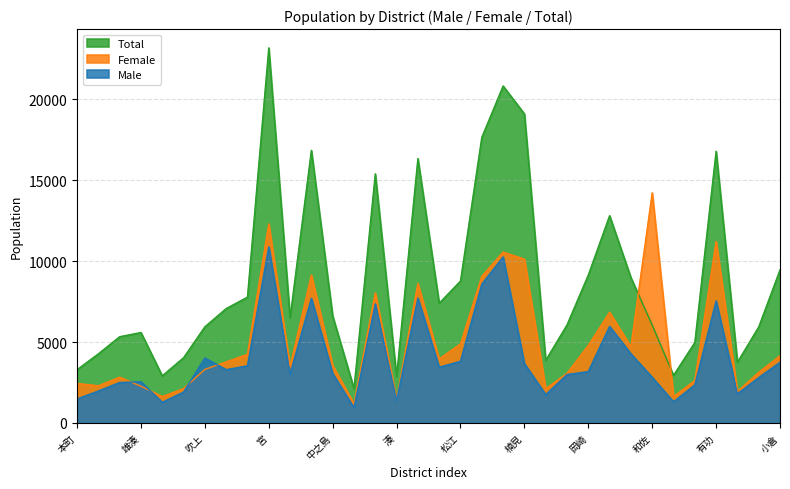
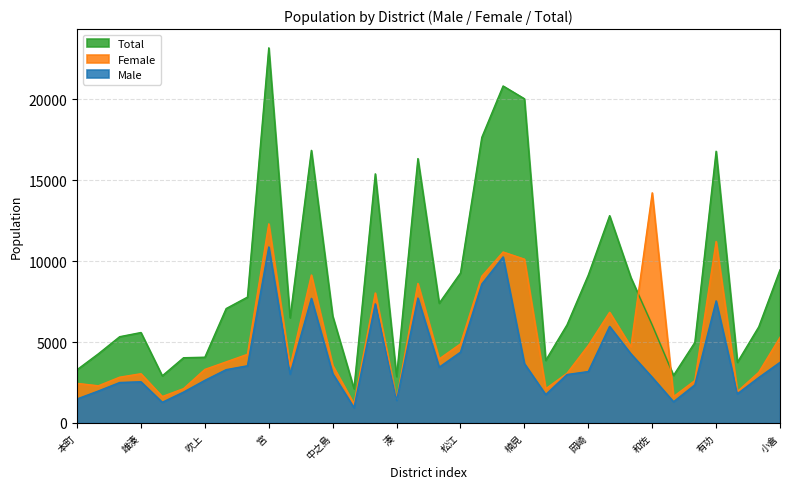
  {
    "Total": {
      "本町": 3300,
      "雄湊": 5600,
-     "吹上": 5900,
+     "吹上": 4100,
      "宮": 23200,
      "中之島": 6600,
      "湊": 2900,
-     "松江": 8800,
-     "楠見": 19100,
+     "松江": 9300,
+     "楠見": 20000,
      "岡崎": 9100,
      "和佐": 6100,
      "有功": 16800,
      "小倉": 9500
    },
    "Female": {
      "本町": 2400,
-     "雄湊": 2300,
+     "雄湊": 3000,
      "吹上": 3300,
      "宮": 12300,
      "中之島": 3600,
      "松江": 4900,
      "楠見": 10100,
      "岡崎": 4800,
      "和佐": 14200,
      "有功": 11200,
-     "小倉": 4200
+     "小倉": 5300
    },
    "Male": {
      "本町": 1500,
      "雄湊": 2500,
-     "吹上": 4000,
+     "吹上": 2600,
      "宮": 10900,
      "中之島": 3100,
-     "松江": 3800,
+     "松江": 4400,
      "楠見": 3700,
      "岡崎": 3200,
      "和佐": 2800,
      "有功": 7500,
      "小倉": 3700
    }
  }
